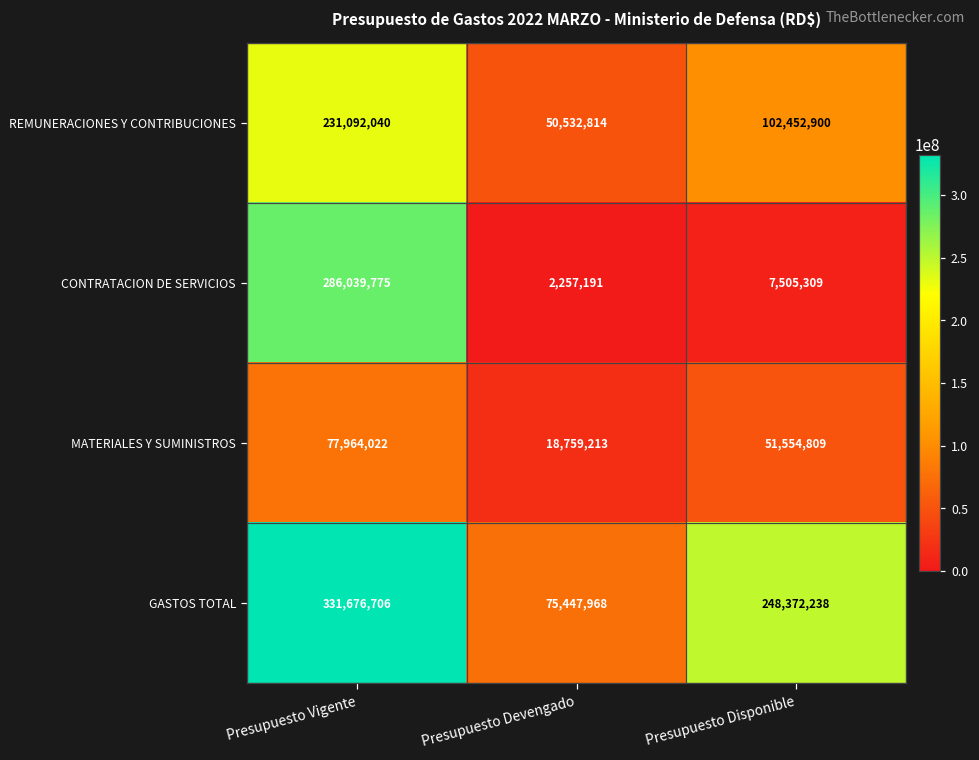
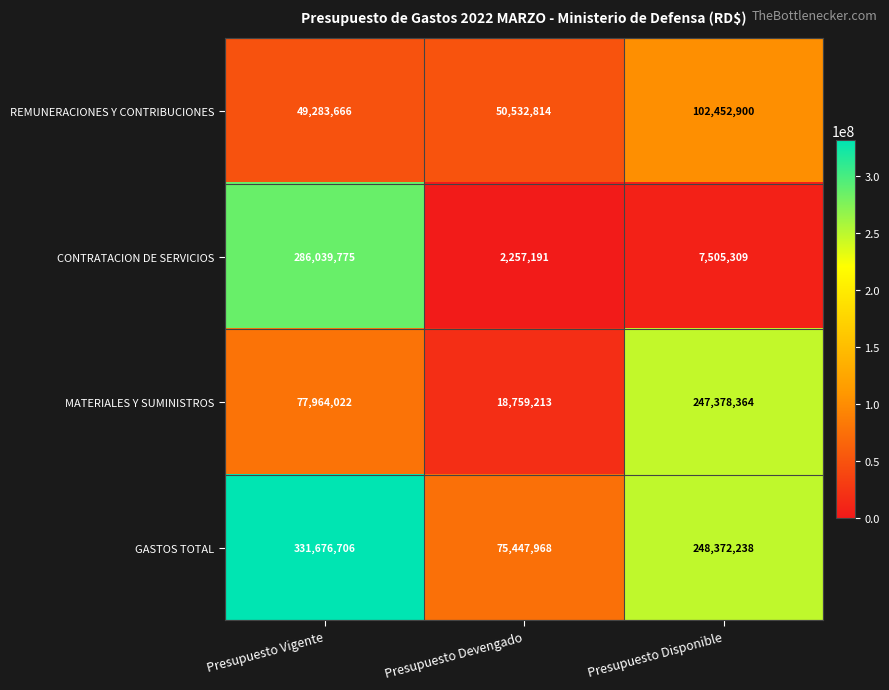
  {
    "REMUNERACIONES Y CONTRIBUCIONES": {
-     "Presupuesto Vigente": "231,092,040",
+     "Presupuesto Vigente": "49,283,666",
      "Presupuesto Devengado": "50,532,814",
      "Presupuesto Disponible": "102,452,900"
    },
    "CONTRATACION DE SERVICIOS": {
      "Presupuesto Vigente": "286,039,775",
      "Presupuesto Devengado": "2,257,191",
      "Presupuesto Disponible": "7,505,309"
    },
    "MATERIALES Y SUMINISTROS": {
      "Presupuesto Vigente": "77,964,022",
      "Presupuesto Devengado": "18,759,213",
-     "Presupuesto Disponible": "51,554,809"
+     "Presupuesto Disponible": "247,378,364"
    },
    "GASTOS TOTAL": {
      "Presupuesto Vigente": "331,676,706",
      "Presupuesto Devengado": "75,447,968",
      "Presupuesto Disponible": "248,372,238"
    }
  }
